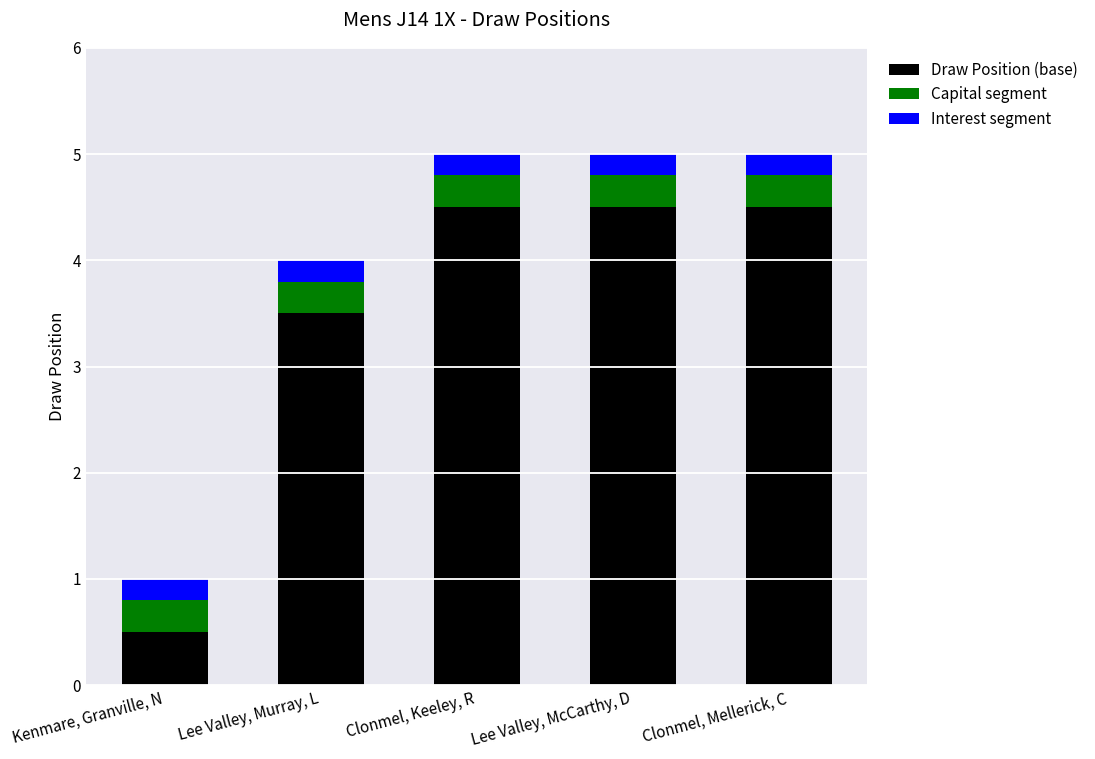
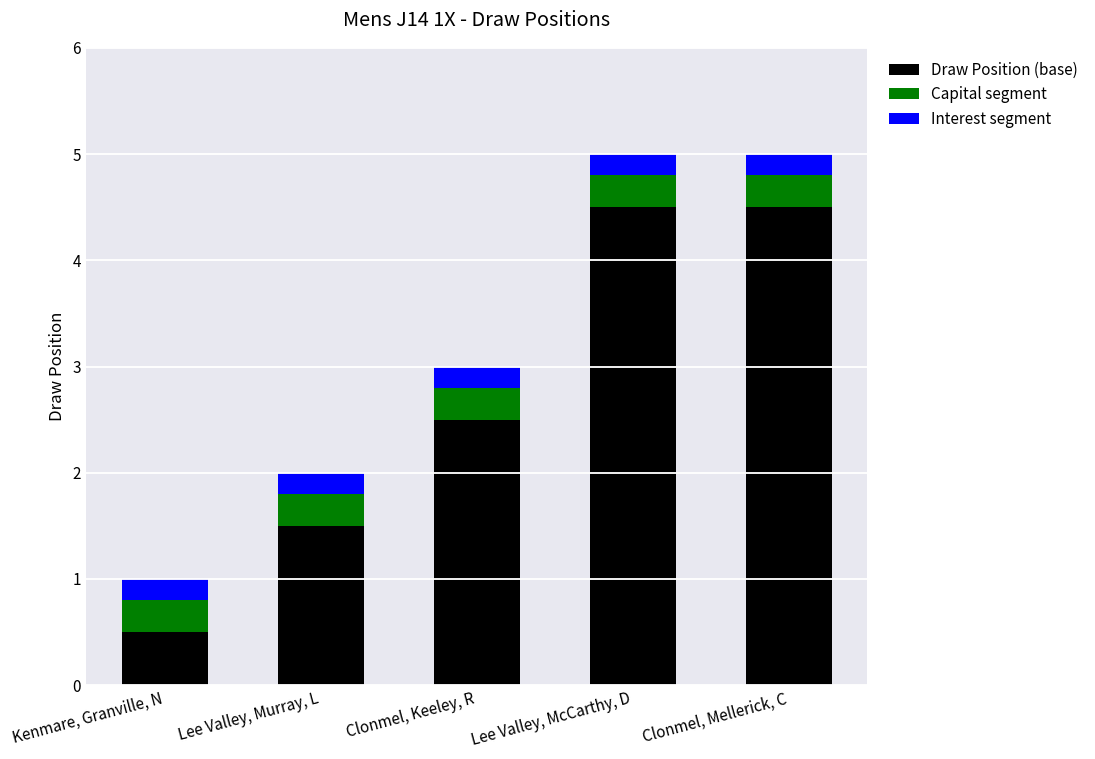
  {
    "Draw Position (base)": {
      "Kenmare, Granville, N": 0.5,
-     "Lee Valley, Murray, L": 3.5,
-     "Clonmel, Keeley, R": 4.5,
+     "Lee Valley, Murray, L": 1.5,
+     "Clonmel, Keeley, R": 2.5,
      "Lee Valley, McCarthy, D": 4.5,
      "Clonmel, Mellerick, C": 4.5
    },
    "Capital segment": {
      "Kenmare, Granville, N": 0.3,
      "Lee Valley, Murray, L": 0.3,
      "Clonmel, Keeley, R": 0.3,
      "Lee Valley, McCarthy, D": 0.3,
      "Clonmel, Mellerick, C": 0.3
    }
  }
